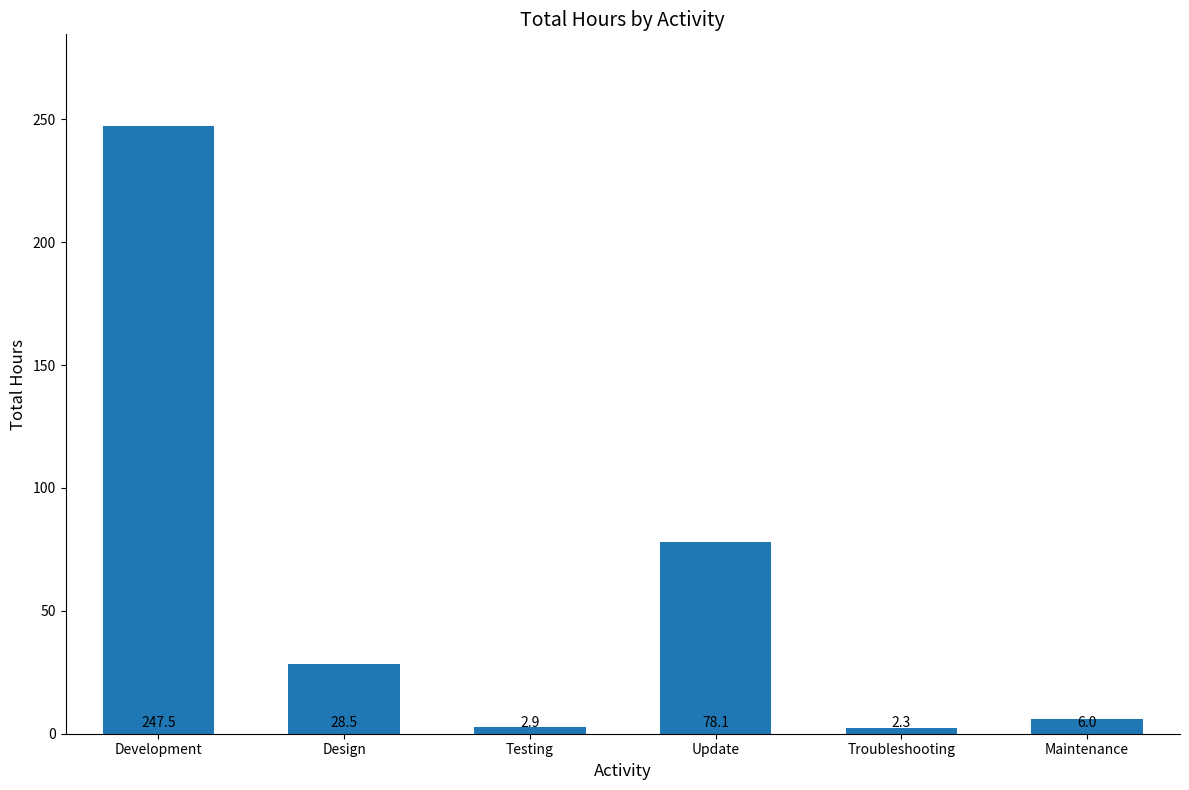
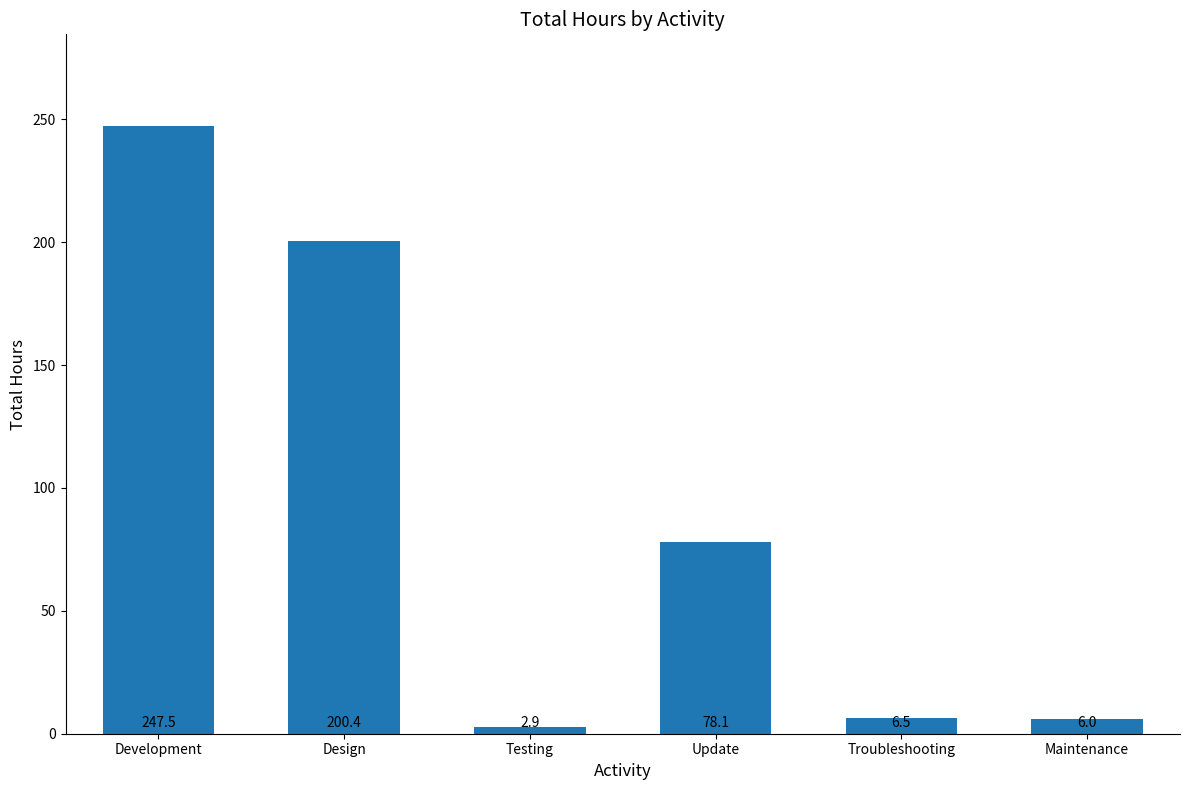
  {
    "Development": 247.5,
-   "Design": 28.5,
+   "Design": 200.4,
    "Testing": 2.9,
    "Update": 78.1,
-   "Troubleshooting": 2.3,
+   "Troubleshooting": 6.5,
    "Maintenance": 6.0
  }
